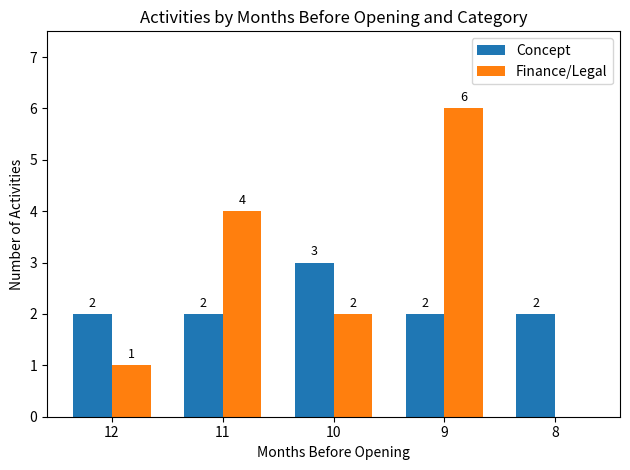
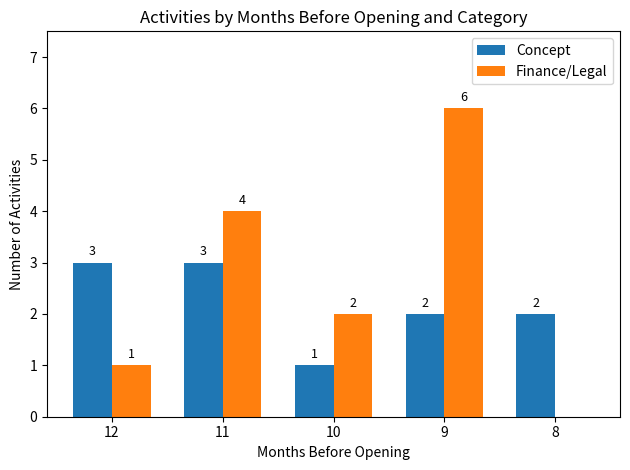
  {
    "Concept": {
-     "12": 2,
-     "11": 2,
-     "10": 3,
+     "12": 3,
+     "11": 3,
+     "10": 1,
      "9": 2,
      "8": 2
    },
    "Finance/Legal": {
      "12": 1,
      "11": 4,
      "10": 2,
      "9": 6
    }
  }
